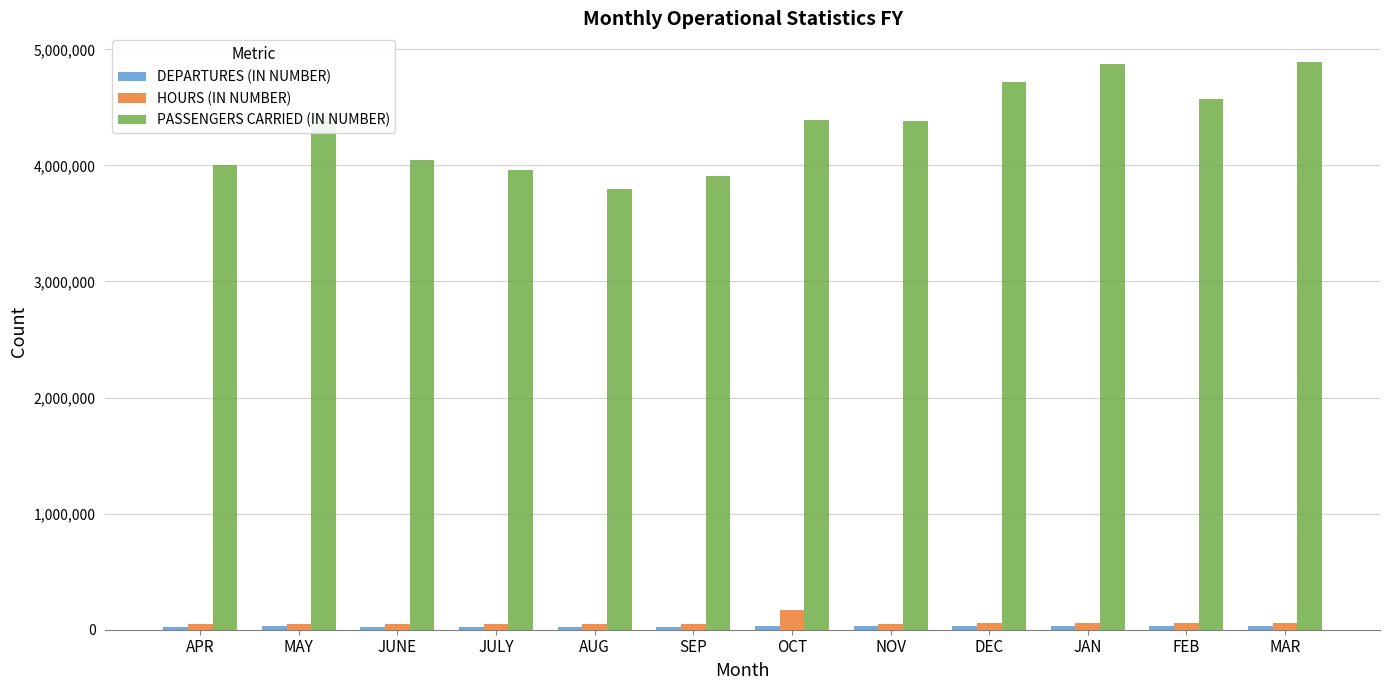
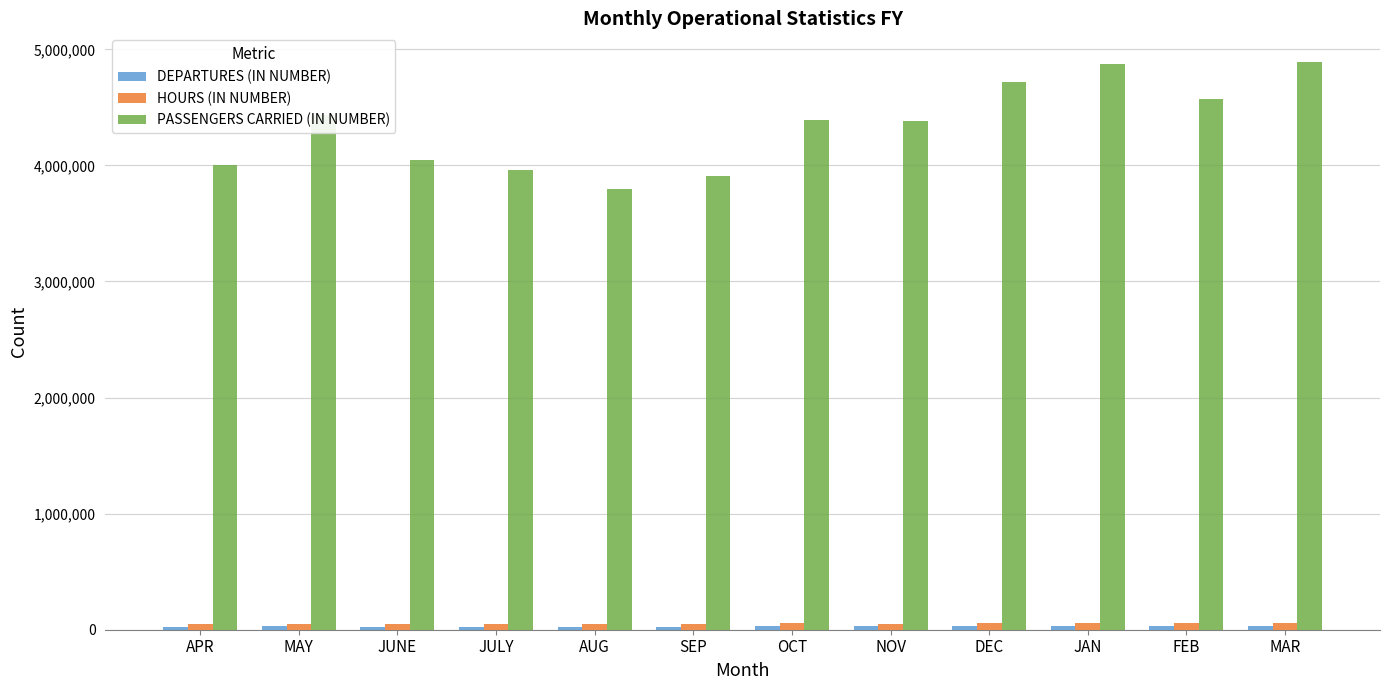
  {
    "DEPARTURES (IN NUMBER)": {
      "APR": "30,000",
      "MAY": "30,000",
      "JUNE": "30,000",
      "JULY": "30,000",
      "AUG": "30,000",
      "SEP": "30,000",
      "OCT": "30,000",
      "NOV": "30,000",
      "DEC": "30,000",
      "JAN": "30,000",
      "FEB": "30,000",
      "MAR": "30,000"
    },
    "HOURS (IN NUMBER)": {
      "APR": "50,000",
      "MAY": "50,000",
      "JUNE": "50,000",
      "JULY": "50,000",
      "AUG": "50,000",
      "SEP": "50,000",
-     "OCT": "170,000",
+     "OCT": "60,000",
      "NOV": "50,000",
      "DEC": "60,000",
      "JAN": "60,000",
      "FEB": "60,000",
      "MAR": "60,000"
    },
    "PASSENGERS CARRIED (IN NUMBER)": {
      "APR": "4,000,000",
      "JUNE": "4,050,000",
      "JULY": "3,960,000",
      "AUG": "3,800,000",
      "SEP": "3,910,000",
      "OCT": "4,390,000",
      "NOV": "4,380,000",
      "DEC": "4,720,000",
      "JAN": "4,880,000",
      "FEB": "4,570,000",
      "MAR": "4,890,000"
    }
  }
